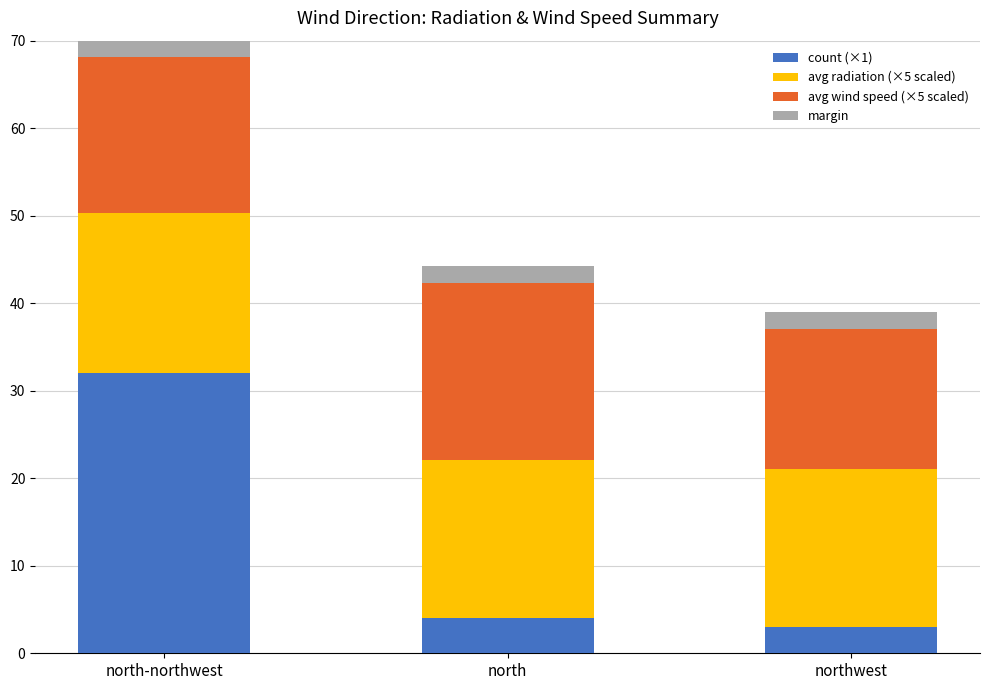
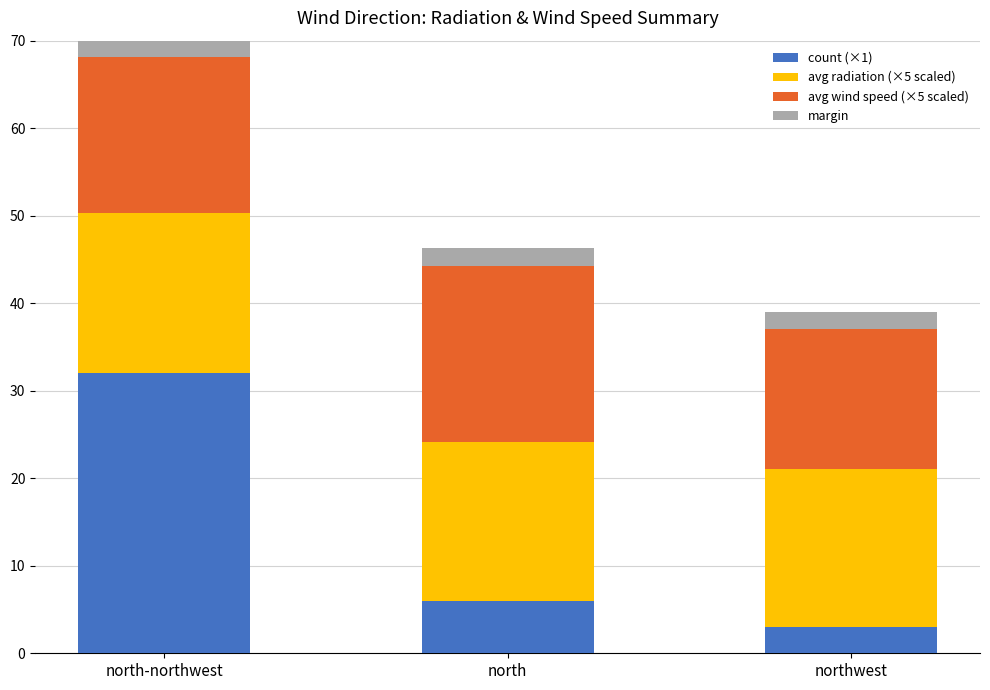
  {
    "count (×1)": {
      "north-northwest": 32,
-     "north": 4,
+     "north": 6,
      "northwest": 3
    },
    "avg radiation (×5 scaled)": {
      "north-northwest": 18,
      "north": 18,
      "northwest": 18
    },
    "avg wind speed (×5 scaled)": {
      "north-northwest": 18,
      "north": 20,
      "northwest": 16
    },
    "margin": {
      "north-northwest": 2,
      "north": 2,
      "northwest": 2
    }
  }
